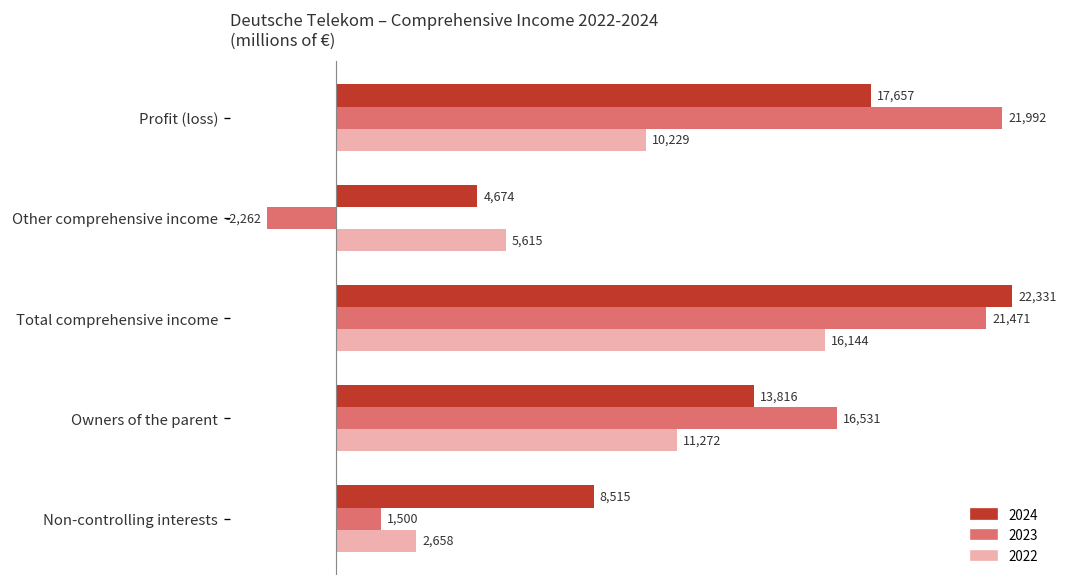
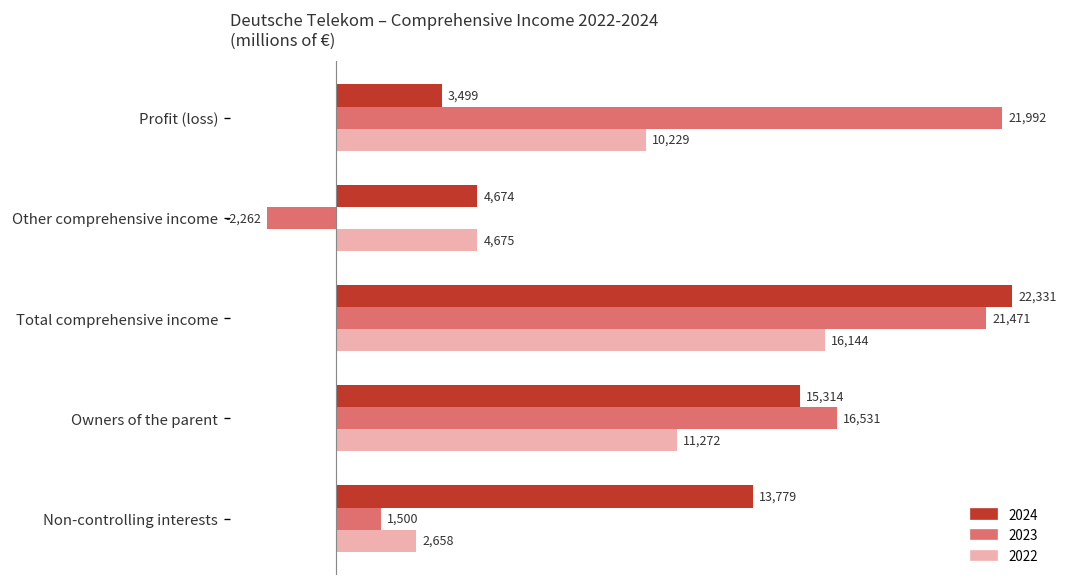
  {
    "2024": {
-     "Profit (loss)": "17,657",
+     "Profit (loss)": "3,499",
      "Other comprehensive income": "4,674",
      "Total comprehensive income": "22,331",
-     "Owners of the parent": "13,816",
-     "Non-controlling interests": "8,515"
+     "Owners of the parent": "15,314",
+     "Non-controlling interests": "13,779"
    },
    "2023": {
      "Profit (loss)": "21,992",
      "Other comprehensive income": "-2,262",
      "Total comprehensive income": "21,471",
      "Owners of the parent": "16,531",
      "Non-controlling interests": "1,500"
    },
    "2022": {
      "Profit (loss)": "10,229",
-     "Other comprehensive income": "5,615",
+     "Other comprehensive income": "4,675",
      "Total comprehensive income": "16,144",
      "Owners of the parent": "11,272",
      "Non-controlling interests": "2,658"
    }
  }
